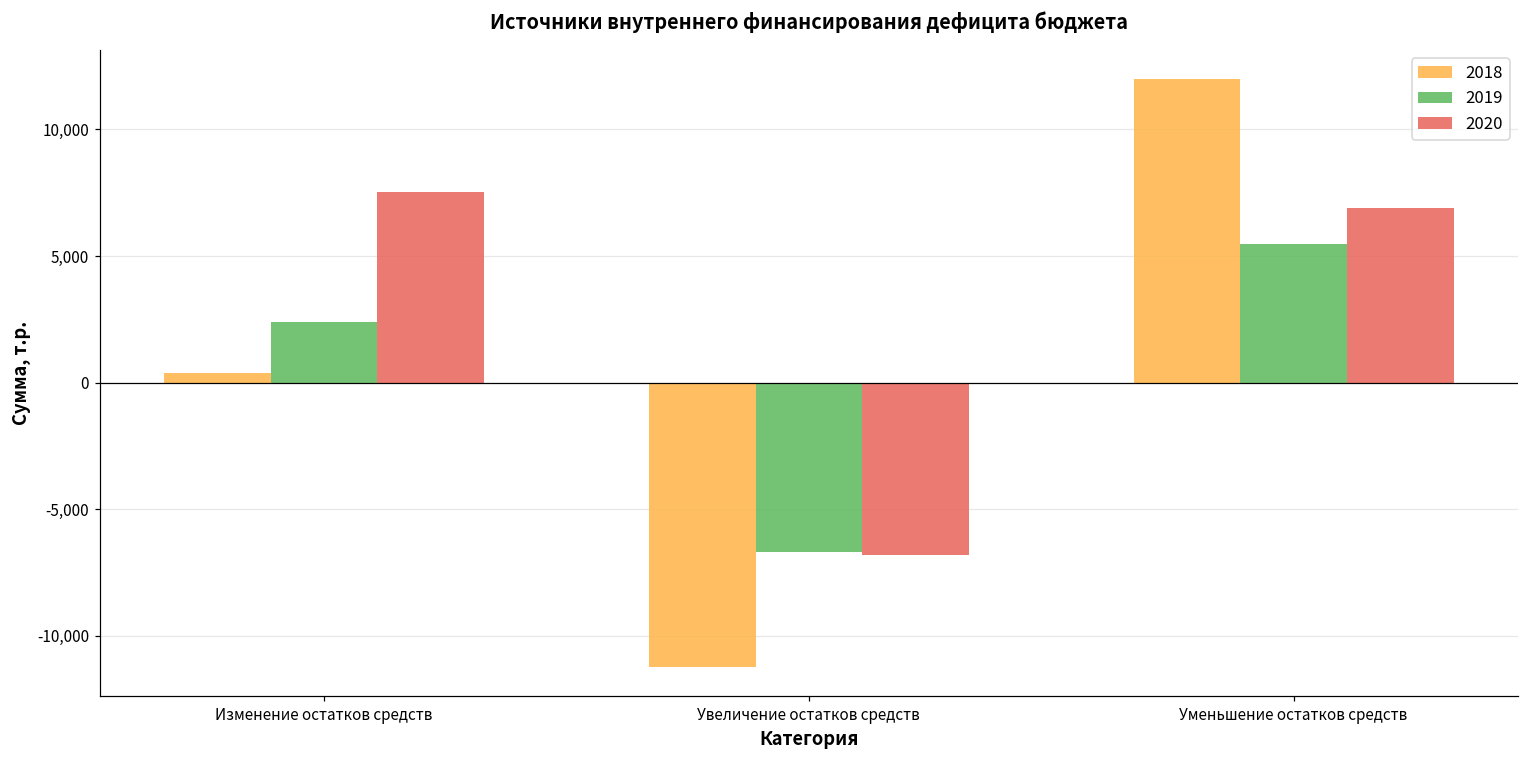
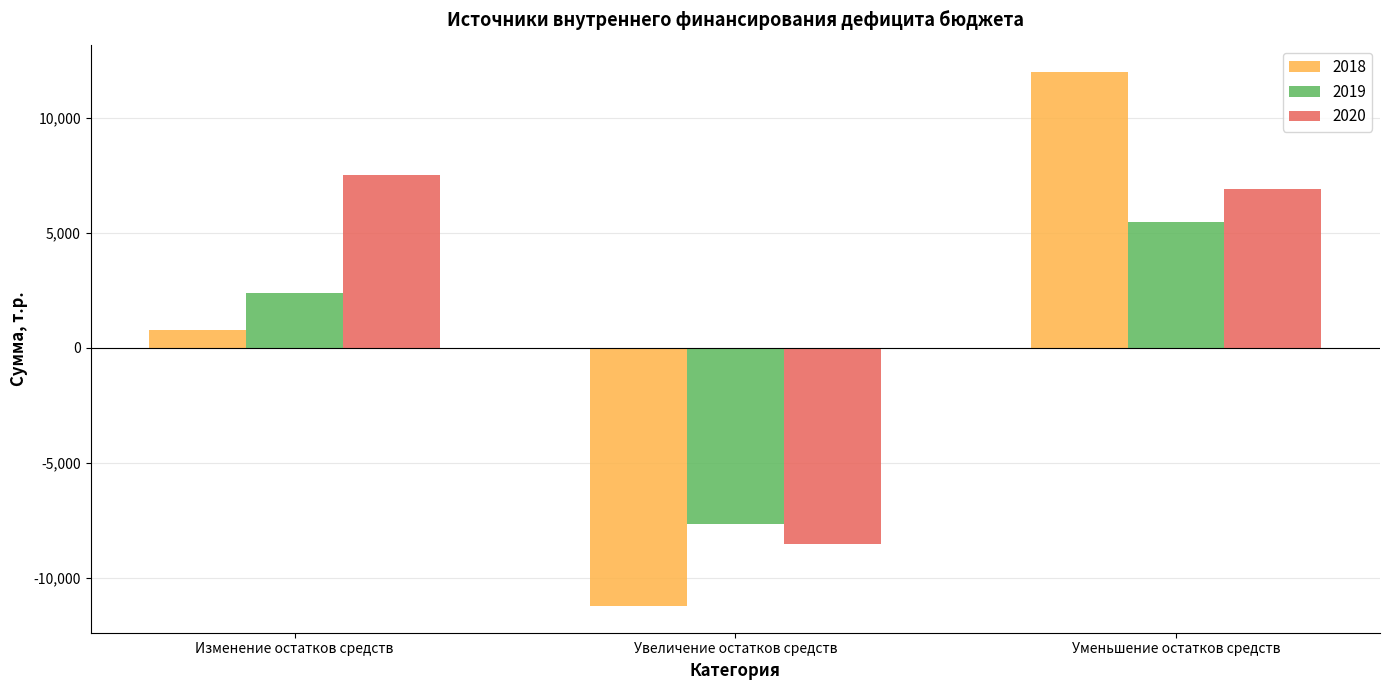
  {
    "2018": {
-     "Изменение остатков средств": "400",
+     "Изменение остатков средств": "800",
      "Увеличение остатков средств": "-11,200",
      "Уменьшение остатков средств": "12,000"
    },
    "2019": {
      "Изменение остатков средств": "2,400",
-     "Увеличение остатков средств": "-6,700",
+     "Увеличение остатков средств": "-7,700",
      "Уменьшение остатков средств": "5,500"
    },
    "2020": {
      "Изменение остатков средств": "7,500",
-     "Увеличение остатков средств": "-6,800",
+     "Увеличение остатков средств": "-8,500",
      "Уменьшение остатков средств": "6,900"
    }
  }
